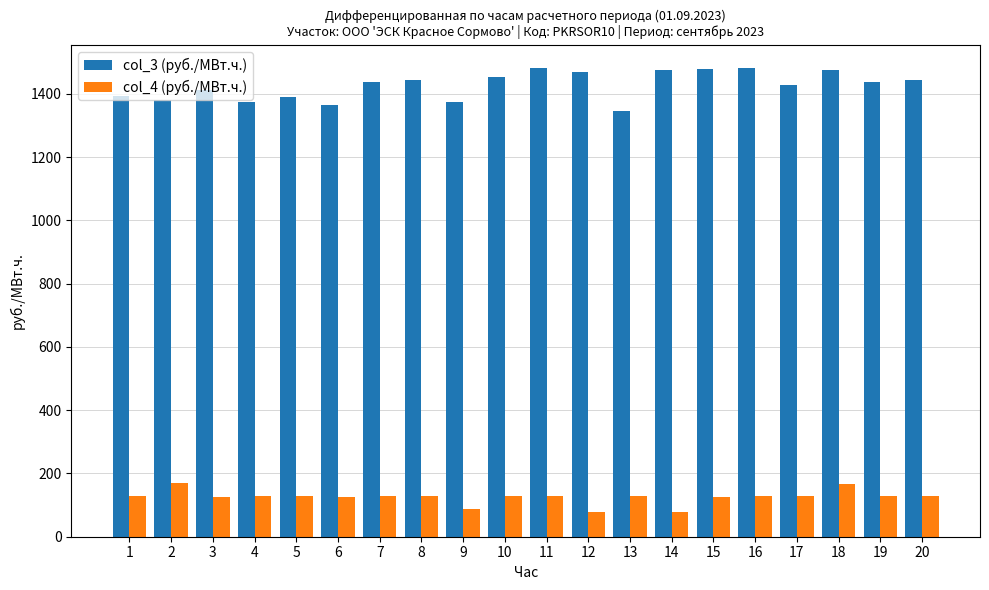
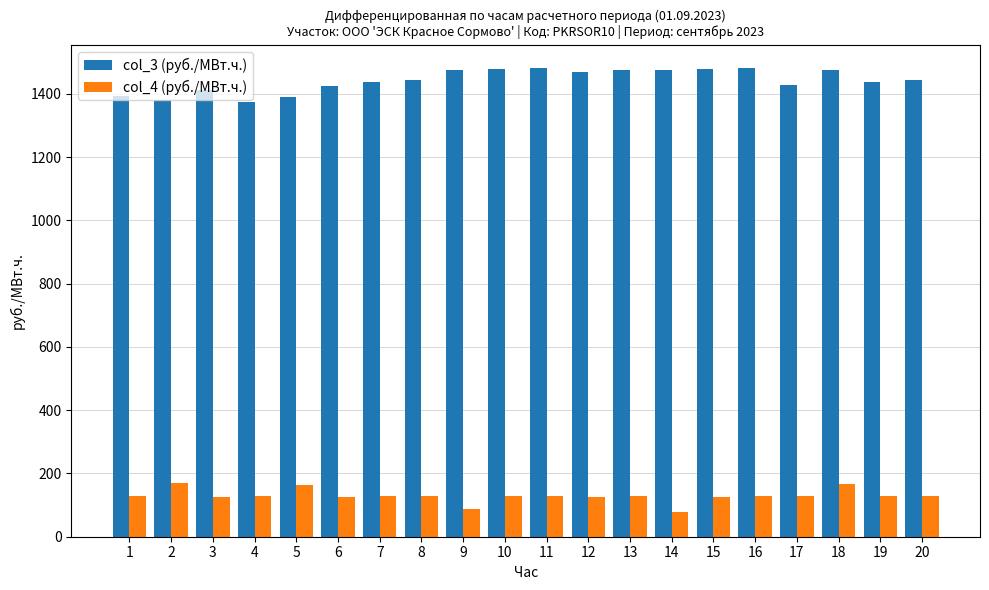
  {
    "col_3 (руб./МВт.ч.)": {
      "4": 1370,
      "5": 1390,
-     "6": 1360,
+     "6": 1420,
      "7": 1440,
      "8": 1440,
-     "9": 1370,
-     "10": 1450,
+     "9": 1480,
+     "10": 1480,
      "11": 1480,
      "12": 1470,
-     "13": 1340,
+     "13": 1470,
      "14": 1480,
      "15": 1480,
      "16": 1480,
      "17": 1430,
      "18": 1470,
      "19": 1440,
      "20": 1440
    },
    "col_4 (руб./МВт.ч.)": {
      "1": 130,
      "2": 170,
      "3": 130,
      "4": 130,
-     "5": 130,
+     "5": 160,
      "6": 130,
      "7": 130,
      "8": 130,
      "9": 90,
      "10": 130,
      "11": 130,
-     "12": 80,
+     "12": 130,
      "13": 130,
      "14": 80,
      "15": 130,
      "16": 130,
      "17": 130,
      "18": 170,
      "19": 130,
      "20": 130
    }
  }
